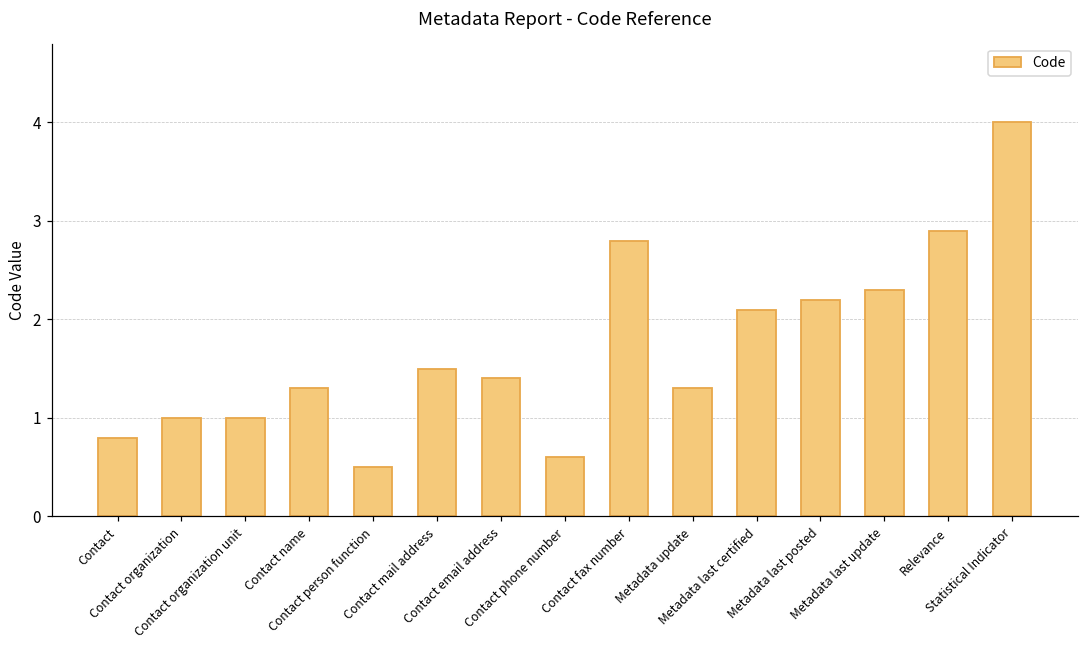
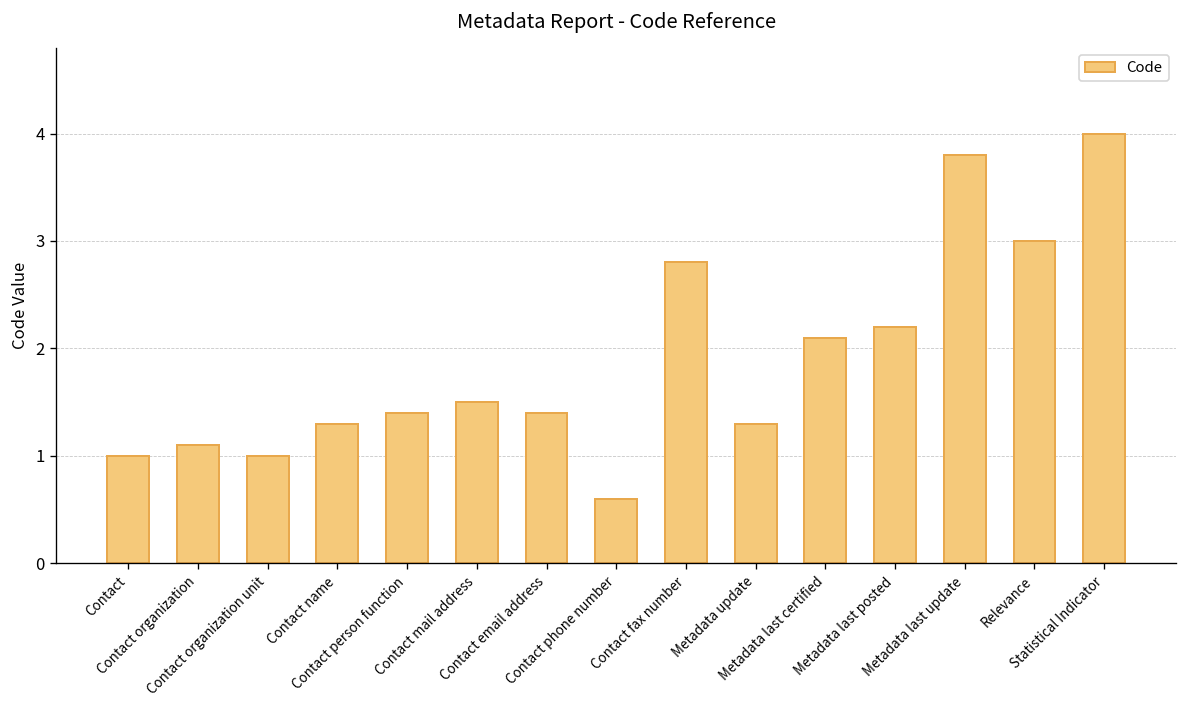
  {
-   "Contact": 0.8,
-   "Contact organization": 1.0,
+   "Contact": 1.0,
+   "Contact organization": 1.1,
    "Contact organization unit": 1.0,
    "Contact name": 1.3,
-   "Contact person function": 0.5,
+   "Contact person function": 1.4,
    "Contact mail address": 1.5,
    "Contact email address": 1.4,
    "Contact phone number": 0.6,
    "Contact fax number": 2.8,
    "Metadata update": 1.3,
    "Metadata last certified": 2.1,
    "Metadata last posted": 2.2,
-   "Metadata last update": 2.3,
-   "Relevance": 2.9,
+   "Metadata last update": 3.8,
+   "Relevance": 3.0,
    "Statistical Indicator": 4.0
  }
